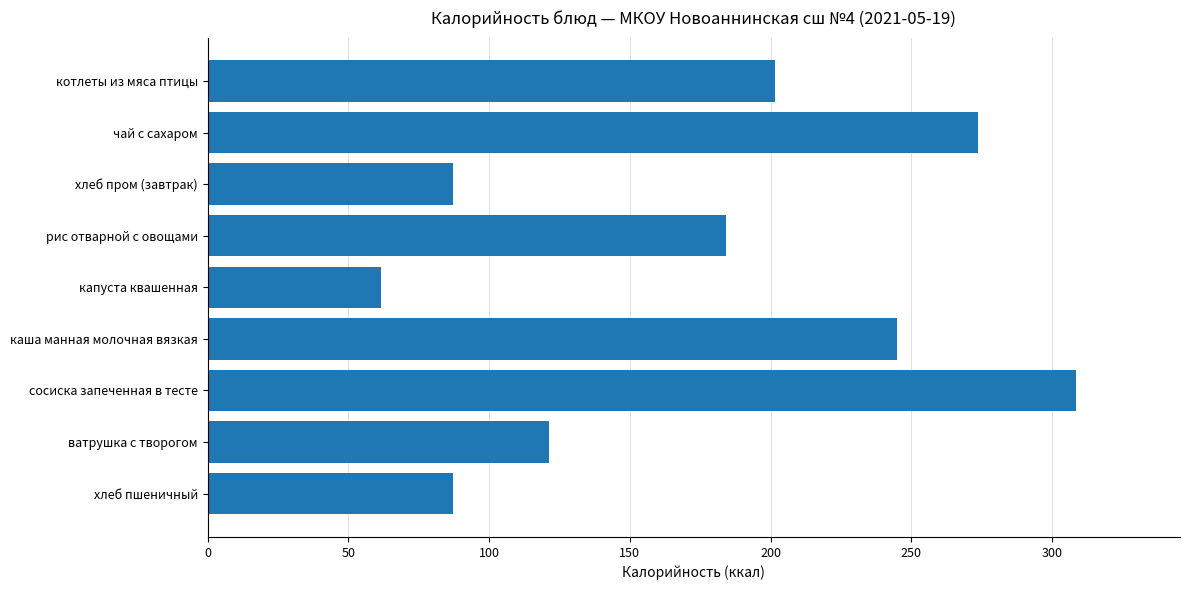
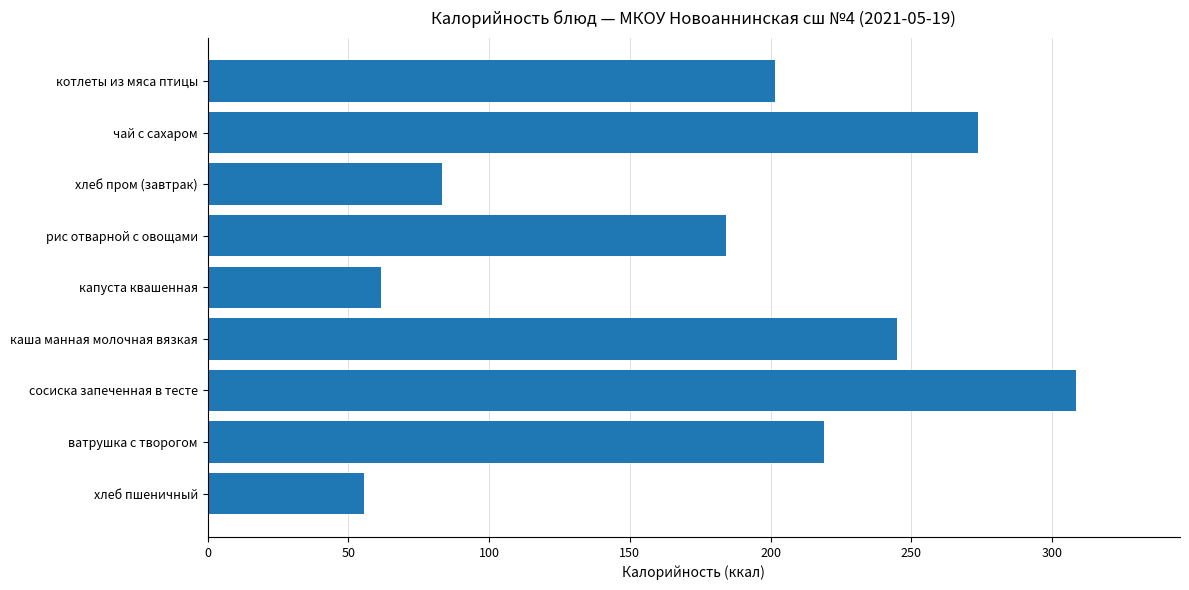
  {
    "котлеты из мяса птицы": 202,
    "чай с сахаром": 274,
-   "хлеб пром (завтрак)": 87,
+   "хлеб пром (завтрак)": 83,
    "рис отварной с овощами": 184,
    "капуста квашенная": 62,
    "каша манная молочная вязкая": 245,
    "сосиска запеченная в тесте": 308,
-   "ватрушка с творогом": 121,
-   "хлеб пшеничный": 87
+   "ватрушка с творогом": 219,
+   "хлеб пшеничный": 55
  }
